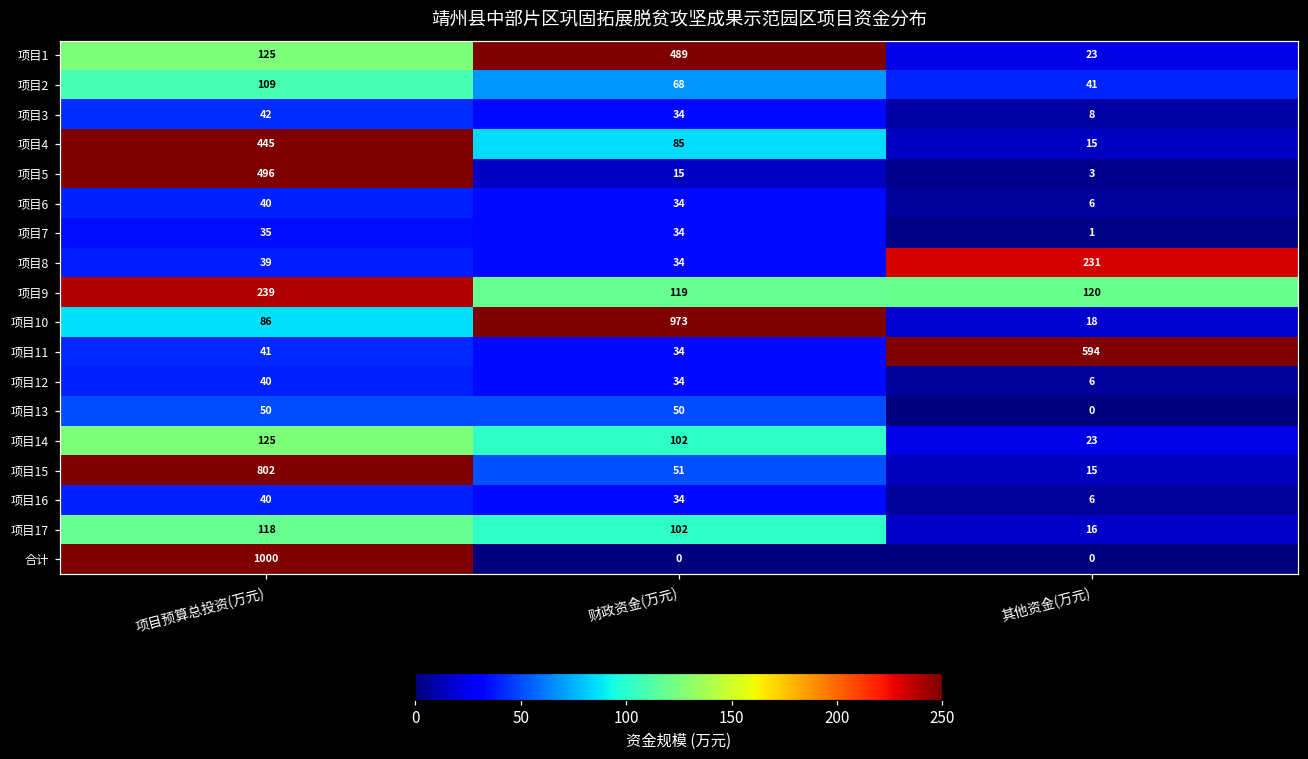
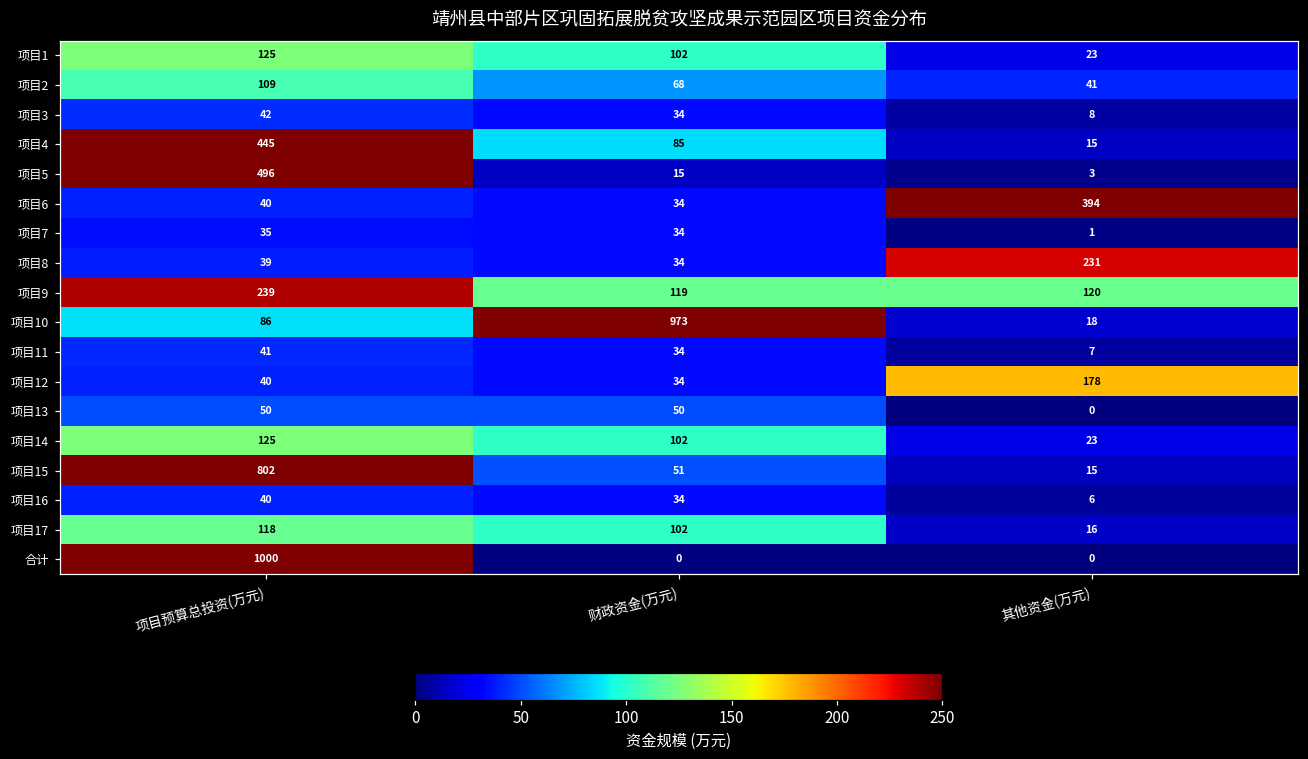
  {
    "项目1": {
      "项目预算总投资(万元)": 125,
-     "财政资金(万元)": 489,
+     "财政资金(万元)": 102,
      "其他资金(万元)": 23
    },
    "项目2": {
      "项目预算总投资(万元)": 109,
      "财政资金(万元)": 68,
      "其他资金(万元)": 41
    },
    "项目3": {
      "项目预算总投资(万元)": 42,
      "财政资金(万元)": 34,
      "其他资金(万元)": 8
    },
    "项目4": {
      "项目预算总投资(万元)": 445,
      "财政资金(万元)": 85,
      "其他资金(万元)": 15
    },
    "项目5": {
      "项目预算总投资(万元)": 496,
      "财政资金(万元)": 15,
      "其他资金(万元)": 3
    },
    "项目6": {
      "项目预算总投资(万元)": 40,
      "财政资金(万元)": 34,
-     "其他资金(万元)": 6
+     "其他资金(万元)": 394
    },
    "项目7": {
      "项目预算总投资(万元)": 35,
      "财政资金(万元)": 34,
      "其他资金(万元)": 1
    },
    "项目8": {
      "项目预算总投资(万元)": 39,
      "财政资金(万元)": 34,
      "其他资金(万元)": 231
    },
    "项目9": {
      "项目预算总投资(万元)": 239,
      "财政资金(万元)": 119,
      "其他资金(万元)": 120
    },
    "项目10": {
      "项目预算总投资(万元)": 86,
      "财政资金(万元)": 973,
      "其他资金(万元)": 18
    },
    "项目11": {
      "项目预算总投资(万元)": 41,
      "财政资金(万元)": 34,
-     "其他资金(万元)": 594
+     "其他资金(万元)": 7
    },
    "项目12": {
      "项目预算总投资(万元)": 40,
      "财政资金(万元)": 34,
-     "其他资金(万元)": 6
+     "其他资金(万元)": 178
    },
    "项目13": {
      "项目预算总投资(万元)": 50,
      "财政资金(万元)": 50,
      "其他资金(万元)": 0
    },
    "项目14": {
      "项目预算总投资(万元)": 125,
      "财政资金(万元)": 102,
      "其他资金(万元)": 23
    },
    "项目15": {
      "项目预算总投资(万元)": 802,
      "财政资金(万元)": 51,
      "其他资金(万元)": 15
    },
    "项目16": {
      "项目预算总投资(万元)": 40,
      "财政资金(万元)": 34,
      "其他资金(万元)": 6
    },
    "项目17": {
      "项目预算总投资(万元)": 118,
      "财政资金(万元)": 102,
      "其他资金(万元)": 16
    },
    "合计": {
      "项目预算总投资(万元)": 1000,
      "财政资金(万元)": 0,
      "其他资金(万元)": 0
    }
  }
